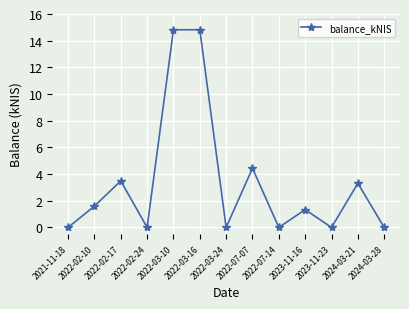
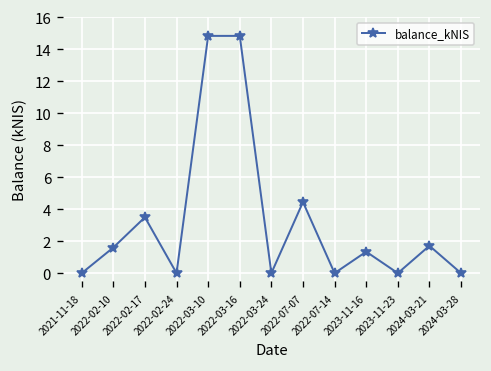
  {
    "2021-11-18": 0.0,
    "2022-02-10": 1.6,
    "2022-02-17": 3.5,
    "2022-02-24": 0.0,
    "2022-03-10": 14.8,
    "2022-03-16": 14.8,
    "2022-03-24": 0.0,
    "2022-07-07": 4.4,
    "2022-07-14": 0.0,
    "2023-11-16": 1.3,
    "2023-11-23": 0.0,
-   "2024-03-21": 3.3,
+   "2024-03-21": 1.7,
    "2024-03-28": 0.0
  }
